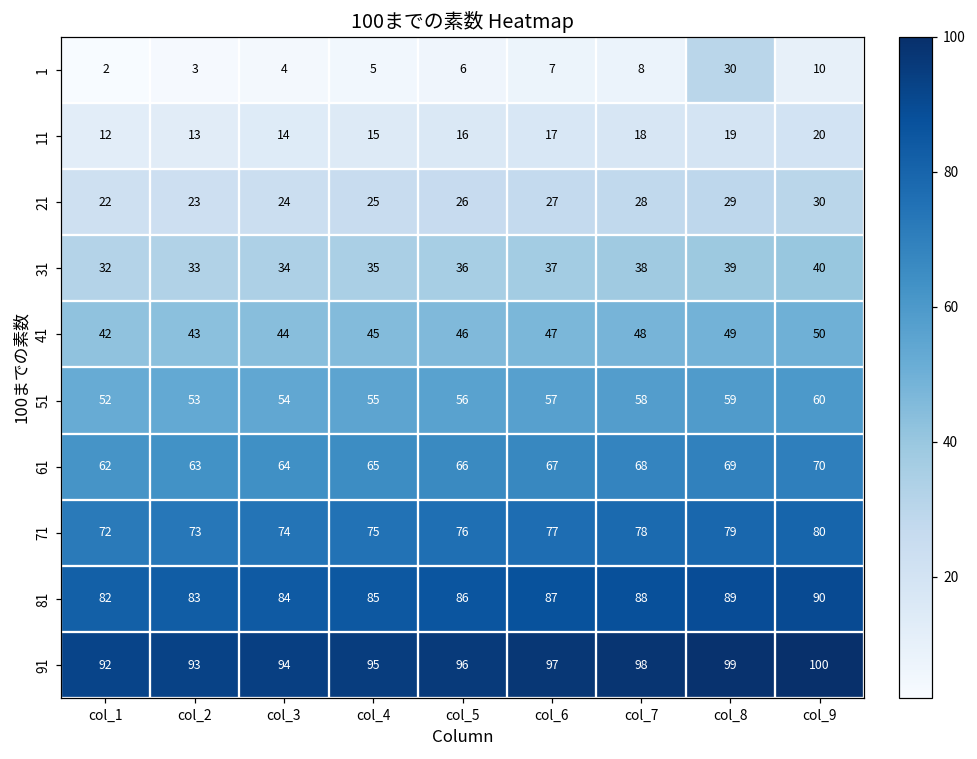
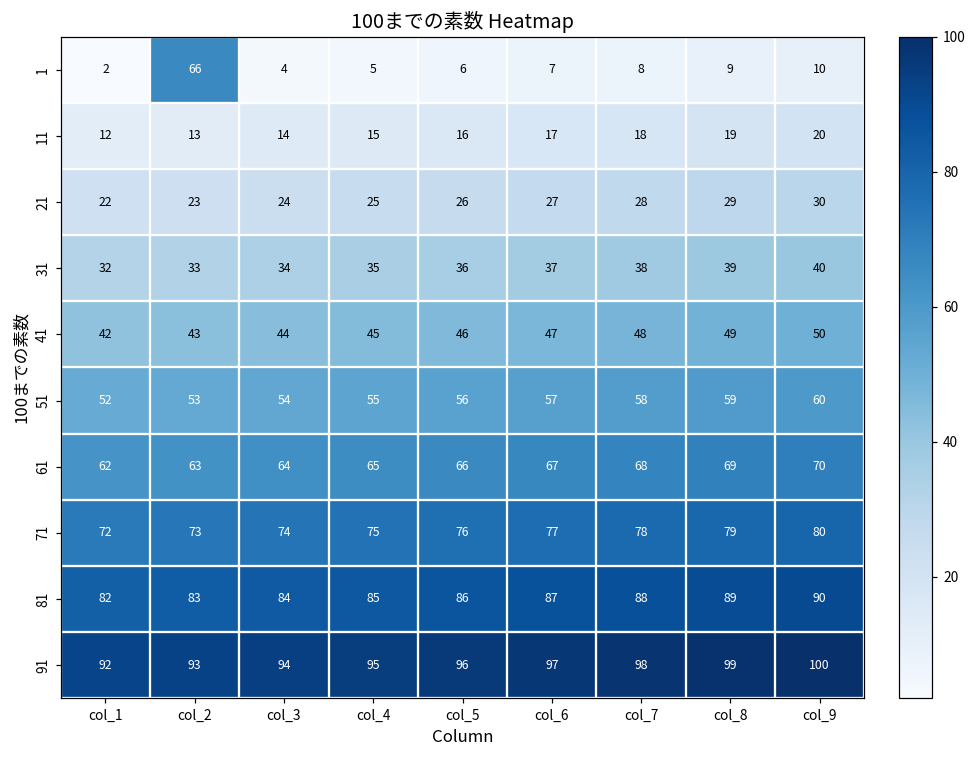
  {
    "1": {
      "col_1": 2,
-     "col_2": 3,
+     "col_2": 66,
      "col_3": 4,
      "col_4": 5,
      "col_5": 6,
      "col_6": 7,
      "col_7": 8,
-     "col_8": 30,
+     "col_8": 9,
      "col_9": 10
    },
    "11": {
      "col_1": 12,
      "col_2": 13,
      "col_3": 14,
      "col_4": 15,
      "col_5": 16,
      "col_6": 17,
      "col_7": 18,
      "col_8": 19,
      "col_9": 20
    },
    "21": {
      "col_1": 22,
      "col_2": 23,
      "col_3": 24,
      "col_4": 25,
      "col_5": 26,
      "col_6": 27,
      "col_7": 28,
      "col_8": 29,
      "col_9": 30
    },
    "31": {
      "col_1": 32,
      "col_2": 33,
      "col_3": 34,
      "col_4": 35,
      "col_5": 36,
      "col_6": 37,
      "col_7": 38,
      "col_8": 39,
      "col_9": 40
    },
    "41": {
      "col_1": 42,
      "col_2": 43,
      "col_3": 44,
      "col_4": 45,
      "col_5": 46,
      "col_6": 47,
      "col_7": 48,
      "col_8": 49,
      "col_9": 50
    },
    "51": {
      "col_1": 52,
      "col_2": 53,
      "col_3": 54,
      "col_4": 55,
      "col_5": 56,
      "col_6": 57,
      "col_7": 58,
      "col_8": 59,
      "col_9": 60
    },
    "61": {
      "col_1": 62,
      "col_2": 63,
      "col_3": 64,
      "col_4": 65,
      "col_5": 66,
      "col_6": 67,
      "col_7": 68,
      "col_8": 69,
      "col_9": 70
    },
    "71": {
      "col_1": 72,
      "col_2": 73,
      "col_3": 74,
      "col_4": 75,
      "col_5": 76,
      "col_6": 77,
      "col_7": 78,
      "col_8": 79,
      "col_9": 80
    },
    "81": {
      "col_1": 82,
      "col_2": 83,
      "col_3": 84,
      "col_4": 85,
      "col_5": 86,
      "col_6": 87,
      "col_7": 88,
      "col_8": 89,
      "col_9": 90
    },
    "91": {
      "col_1": 92,
      "col_2": 93,
      "col_3": 94,
      "col_4": 95,
      "col_5": 96,
      "col_6": 97,
      "col_7": 98,
      "col_8": 99,
      "col_9": 100
    }
  }
